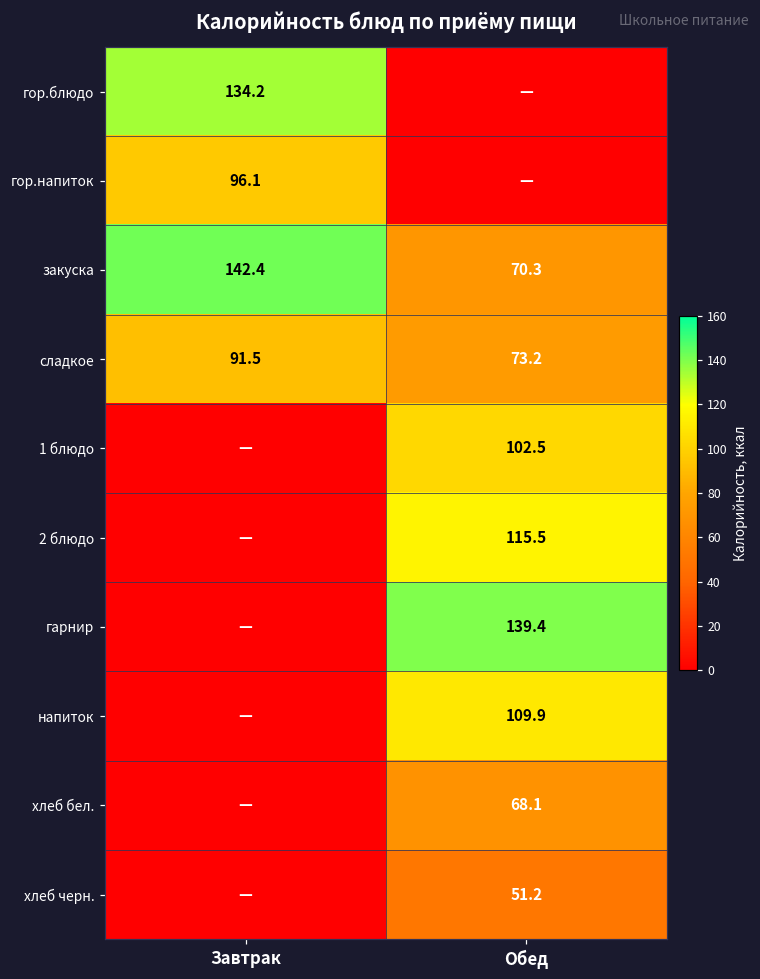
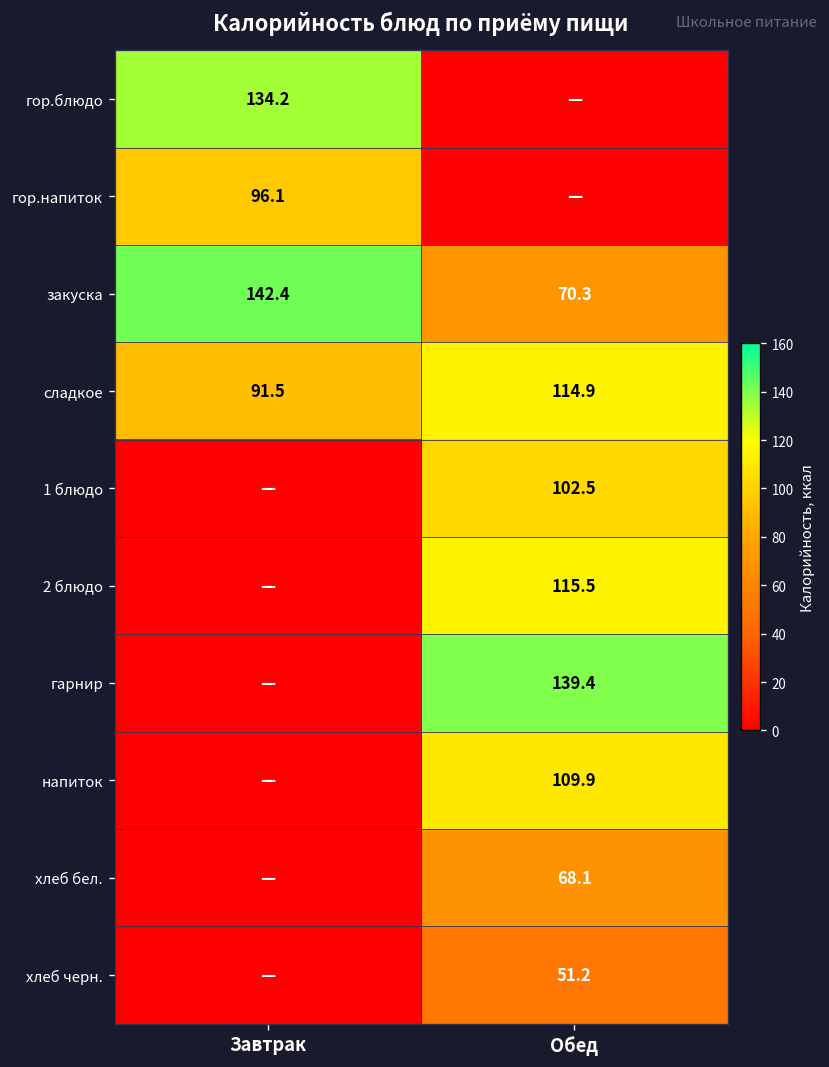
  {
    "гор.блюдо": {
      "Завтрак": 134.2
    },
    "гор.напиток": {
      "Завтрак": 96.1
    },
    "закуска": {
      "Завтрак": 142.4,
      "Обед": 70.3
    },
    "сладкое": {
      "Завтрак": 91.5,
-     "Обед": 73.2
+     "Обед": 114.9
    },
    "1 блюдо": {
      "Обед": 102.5
    },
    "2 блюдо": {
      "Обед": 115.5
    },
    "гарнир": {
      "Обед": 139.4
    },
    "напиток": {
      "Обед": 109.9
    },
    "хлеб бел.": {
      "Обед": 68.1
    },
    "хлеб черн.": {
      "Обед": 51.2
    }
  }
